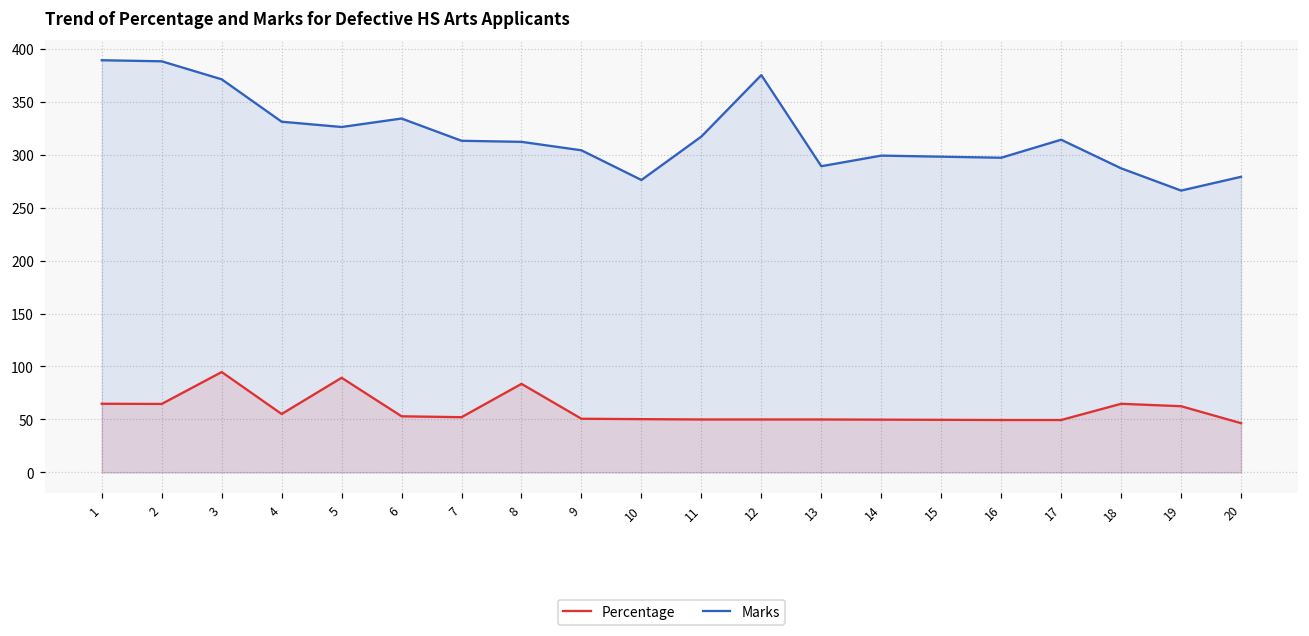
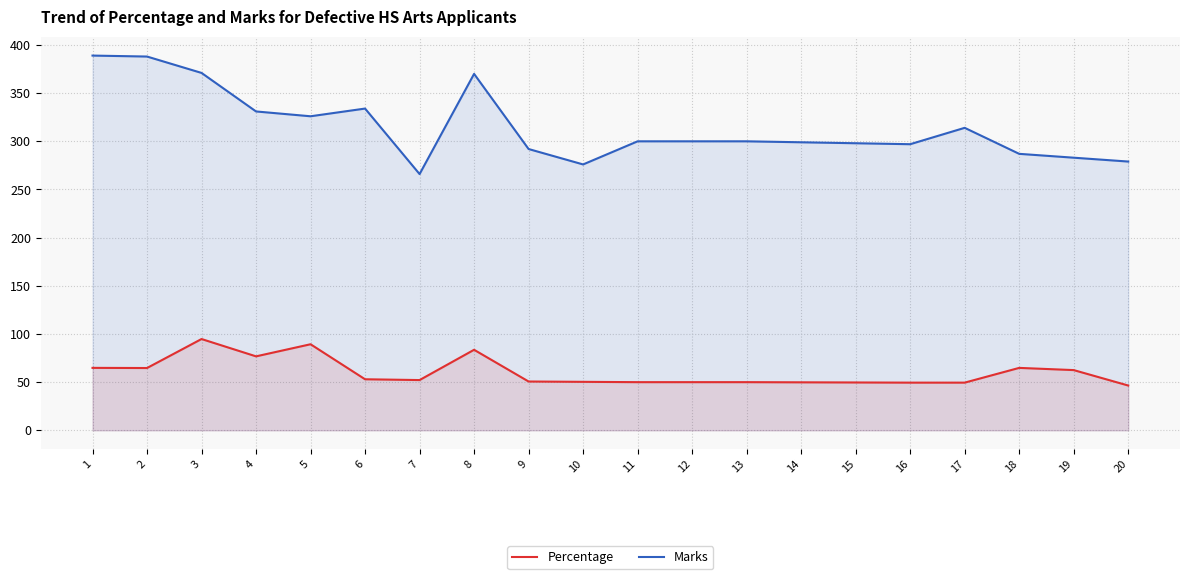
  {
    "Percentage": {
      "1": 60,
      "2": 60,
      "3": 90,
-     "4": 60,
+     "4": 80,
      "5": 90,
      "6": 50,
      "7": 50,
      "8": 80,
      "9": 50,
      "10": 50,
      "11": 50,
      "12": 50,
      "13": 50,
      "14": 50,
      "15": 50,
      "16": 50,
      "17": 50,
      "18": 60,
      "19": 60,
      "20": 50
    },
    "Marks": {
      "1": 390,
      "2": 390,
      "3": 370,
      "4": 330,
      "5": 330,
      "6": 330,
-     "7": 310,
-     "8": 310,
-     "9": 300,
+     "7": 270,
+     "8": 370,
+     "9": 290,
      "10": 280,
-     "11": 320,
-     "12": 380,
-     "13": 290,
+     "11": 300,
+     "12": 300,
+     "13": 300,
      "14": 300,
      "15": 300,
      "16": 300,
      "17": 310,
      "18": 290,
-     "19": 270,
+     "19": 280,
      "20": 280
    }
  }
